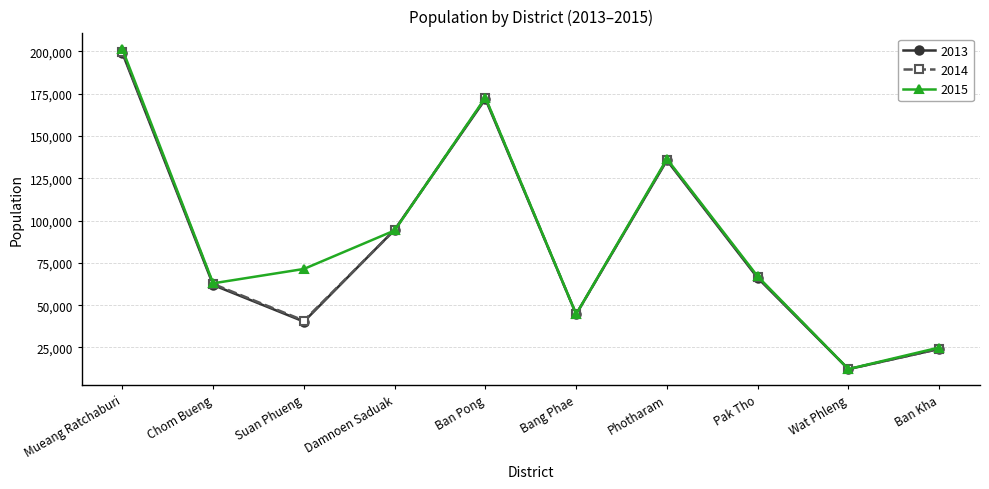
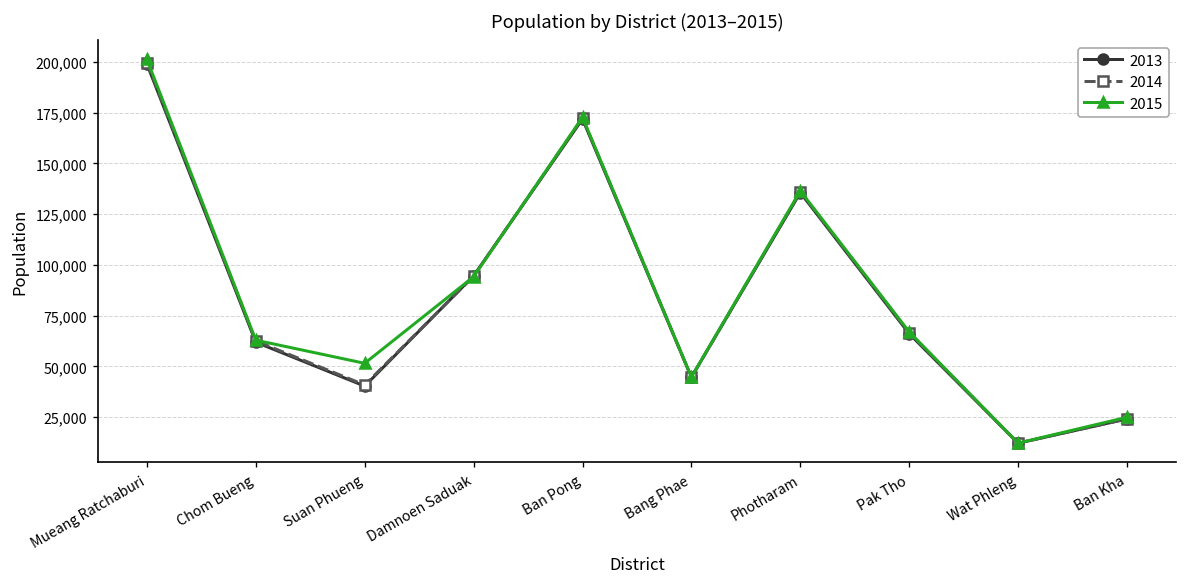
  {
    "2015": {
      "Mueang Ratchaburi": "201,000",
-     "Suan Phueng": "71,000"
+     "Suan Phueng": "52,000"
    }
  }
